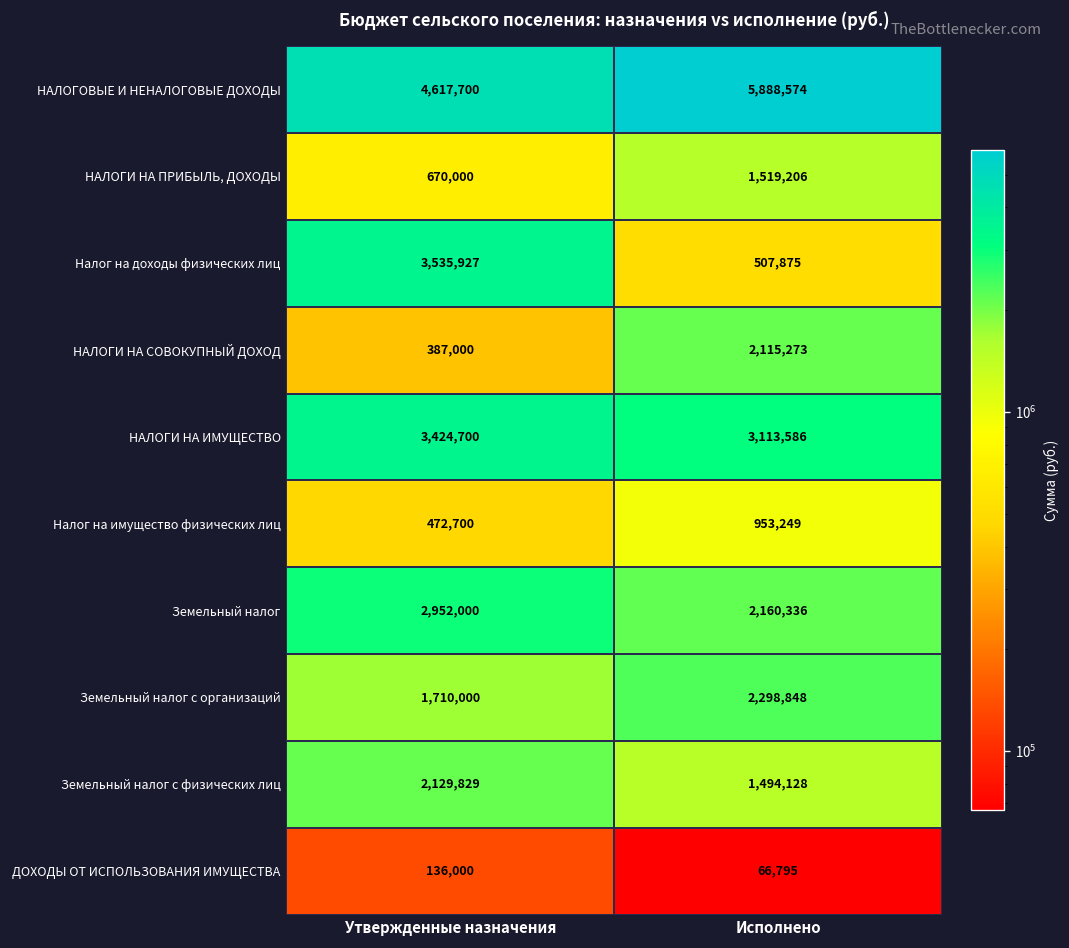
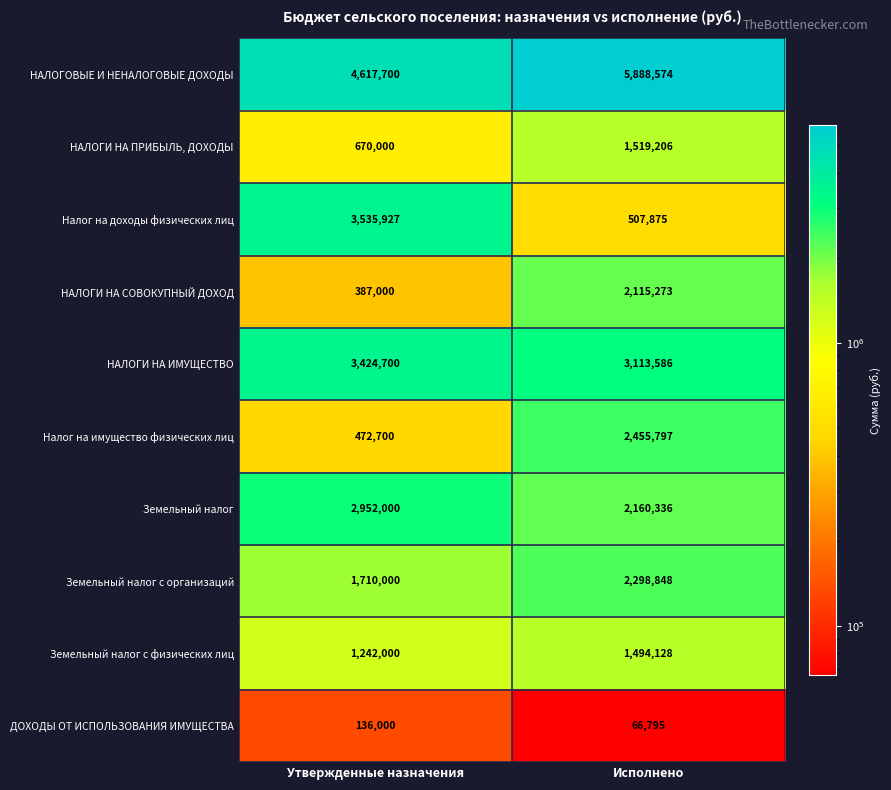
  {
    "НАЛОГОВЫЕ И НЕНАЛОГОВЫЕ ДОХОДЫ": {
      "Утвержденные назначения": "4,617,700",
      "Исполнено": "5,888,574"
    },
    "НАЛОГИ НА ПРИБЫЛЬ, ДОХОДЫ": {
      "Утвержденные назначения": "670,000",
      "Исполнено": "1,519,206"
    },
    "Налог на доходы физических лиц": {
      "Утвержденные назначения": "3,535,927",
      "Исполнено": "507,875"
    },
    "НАЛОГИ НА СОВОКУПНЫЙ ДОХОД": {
      "Утвержденные назначения": "387,000",
      "Исполнено": "2,115,273"
    },
    "НАЛОГИ НА ИМУЩЕСТВО": {
      "Утвержденные назначения": "3,424,700",
      "Исполнено": "3,113,586"
    },
    "Налог на имущество физических лиц": {
      "Утвержденные назначения": "472,700",
-     "Исполнено": "953,249"
+     "Исполнено": "2,455,797"
    },
    "Земельный налог": {
      "Утвержденные назначения": "2,952,000",
      "Исполнено": "2,160,336"
    },
    "Земельный налог с организаций": {
      "Утвержденные назначения": "1,710,000",
      "Исполнено": "2,298,848"
    },
    "Земельный налог с физических лиц": {
-     "Утвержденные назначения": "2,129,829",
+     "Утвержденные назначения": "1,242,000",
      "Исполнено": "1,494,128"
    },
    "ДОХОДЫ ОТ ИСПОЛЬЗОВАНИЯ ИМУЩЕСТВА": {
      "Утвержденные назначения": "136,000",
      "Исполнено": "66,795"
    }
  }
